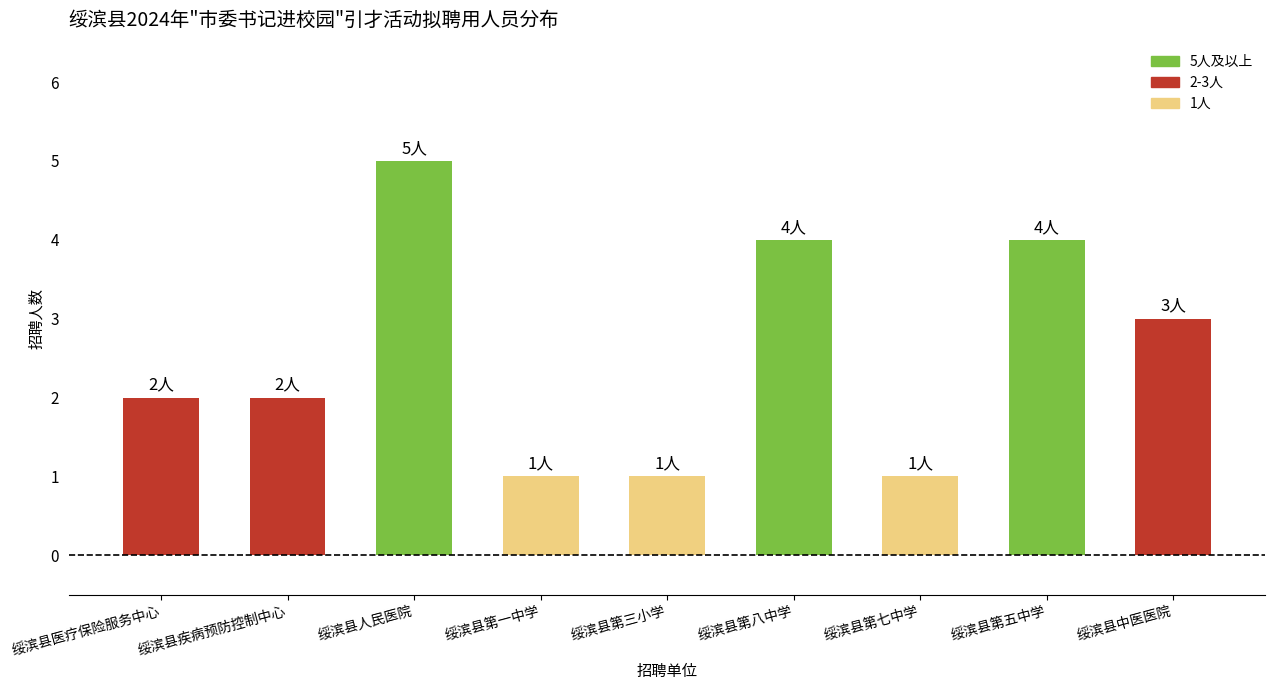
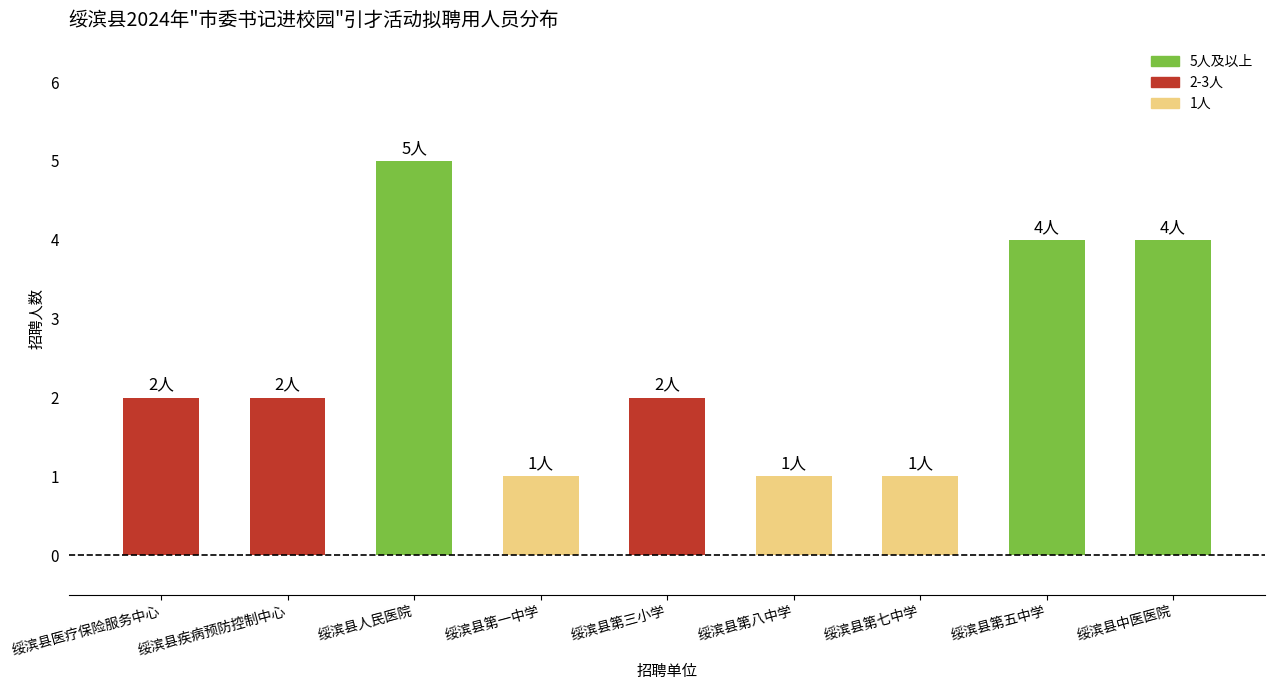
  {
    "绥滨县医疗保险服务中心": "2人",
    "绥滨县疾病预防控制中心": "2人",
    "绥滨县人民医院": "5人",
    "绥滨县第一中学": "1人",
-   "绥滨县第三小学": "1人",
-   "绥滨县第八中学": "4人",
+   "绥滨县第三小学": "2人",
+   "绥滨县第八中学": "1人",
    "绥滨县第七中学": "1人",
    "绥滨县第五中学": "4人",
-   "绥滨县中医医院": "3人"
+   "绥滨县中医医院": "4人"
  }
